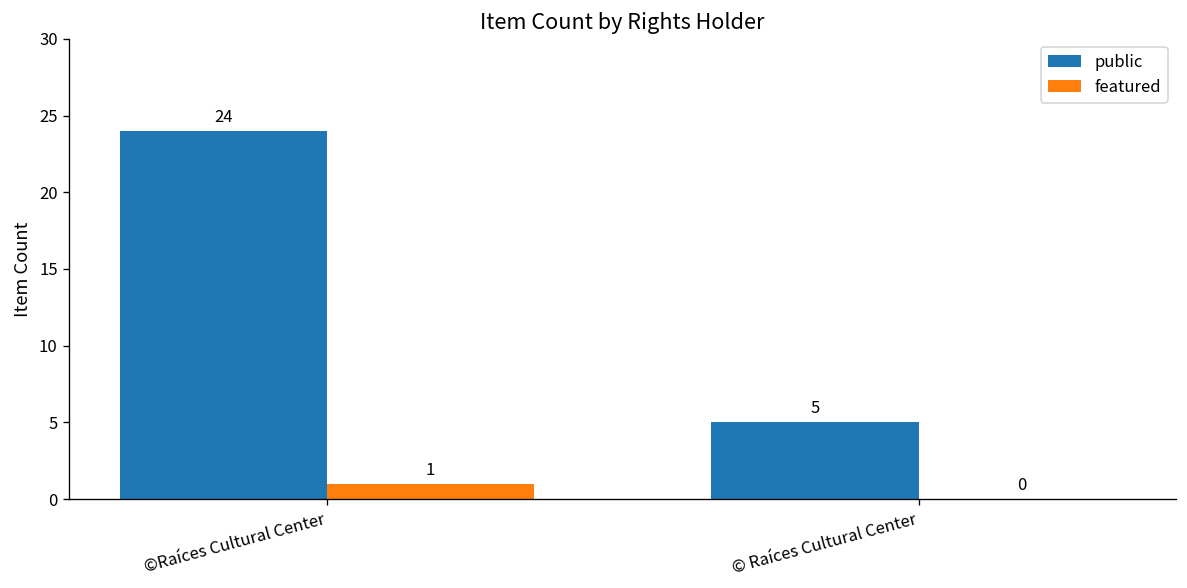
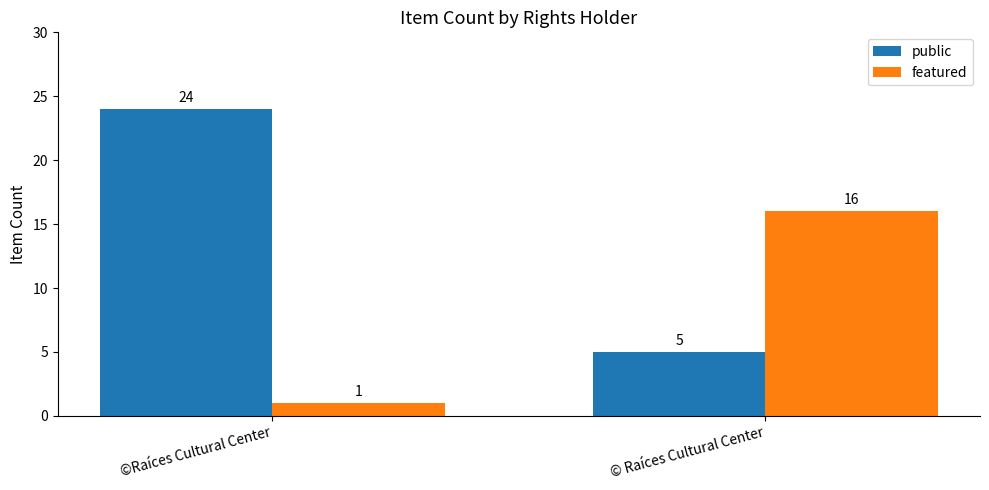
  {
    "public": {
      "©Raíces Cultural Center": 24,
      "© Raíces Cultural Center": 5
    },
    "featured": {
      "©Raíces Cultural Center": 1,
-     "© Raíces Cultural Center": 0
+     "© Raíces Cultural Center": 16
    }
  }
